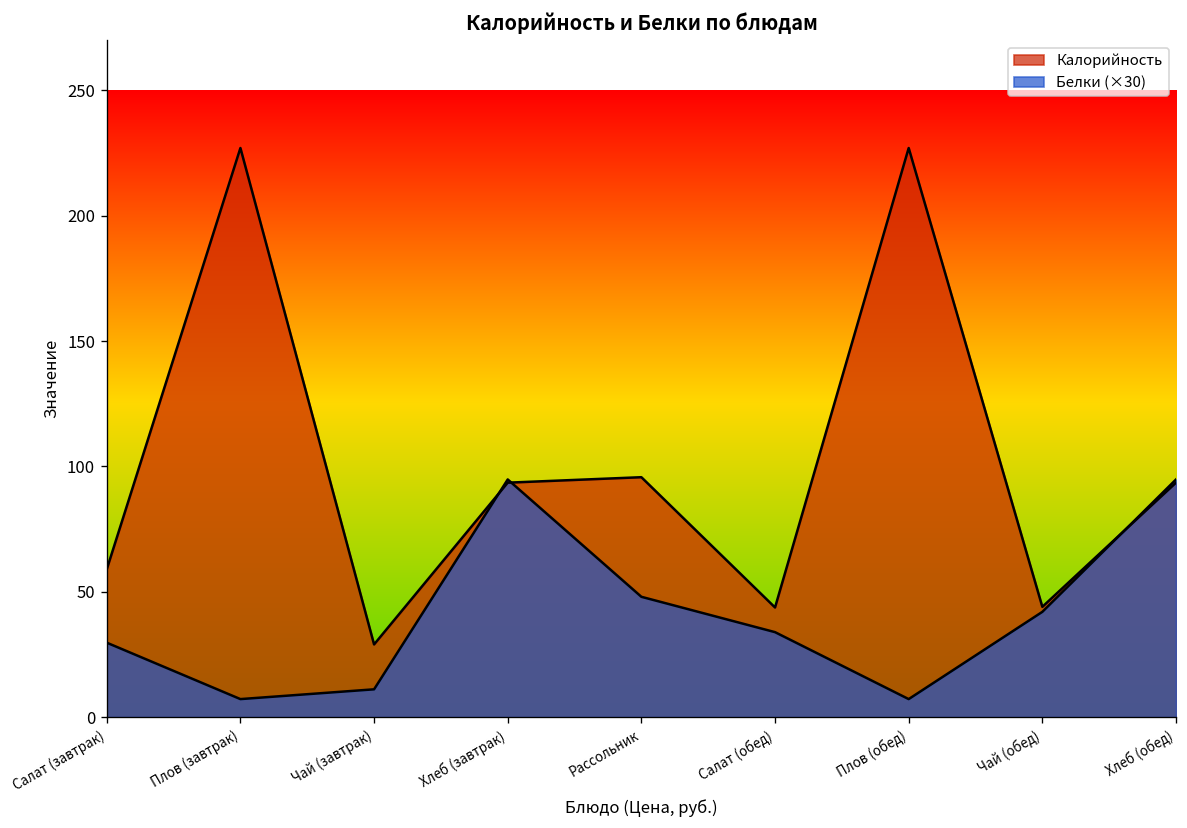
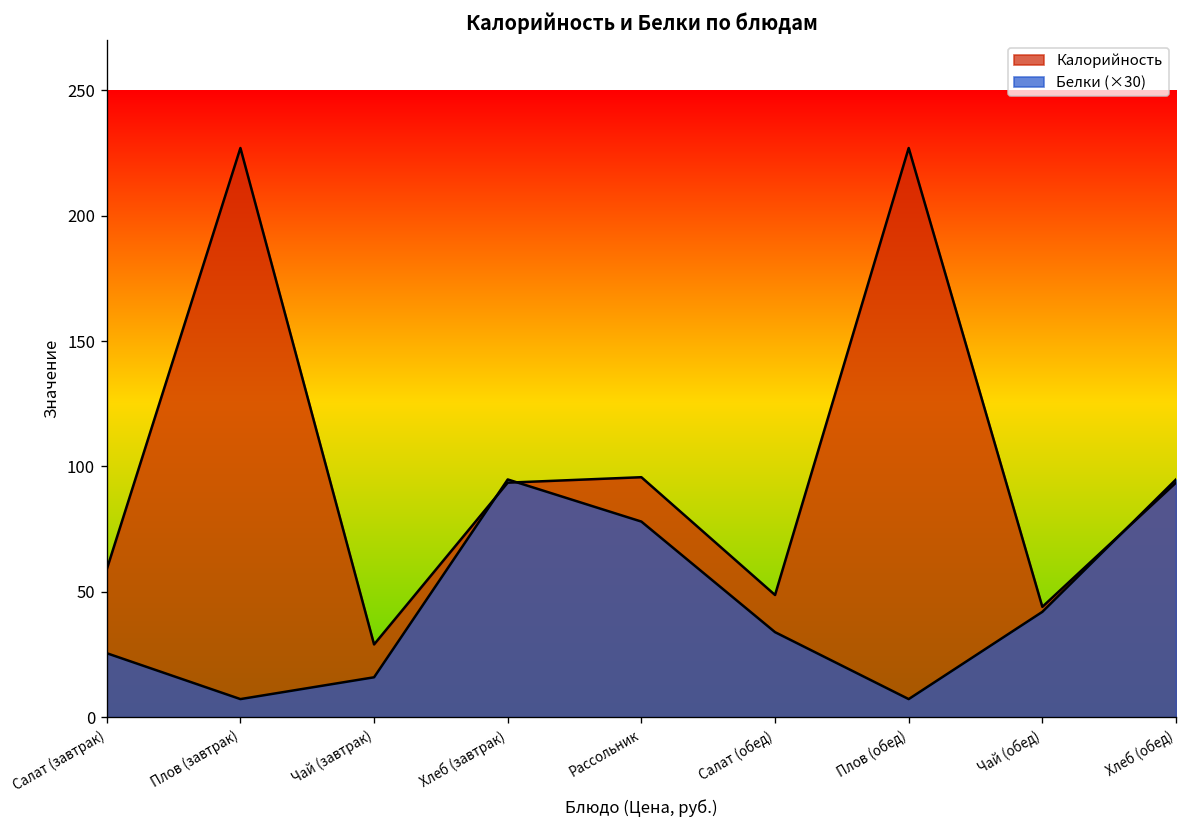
  {
    "Калорийность": {
      "Салат (завтрак)": 59,
      "Плов (завтрак)": 227,
      "Чай (завтрак)": 29,
      "Хлеб (завтрак)": 94,
      "Рассольник": 96,
-     "Салат (обед)": 44,
+     "Салат (обед)": 49,
      "Плов (обед)": 227,
      "Чай (обед)": 44,
      "Хлеб (обед)": 94
    },
    "Белки (×30)": {
-     "Салат (завтрак)": 30,
+     "Салат (завтрак)": 26,
      "Плов (завтрак)": 7,
-     "Чай (завтрак)": 11,
+     "Чай (завтрак)": 16,
      "Хлеб (завтрак)": 95,
-     "Рассольник": 48,
+     "Рассольник": 78,
      "Салат (обед)": 34,
      "Плов (обед)": 7,
      "Чай (обед)": 42,
      "Хлеб (обед)": 95
    }
  }
